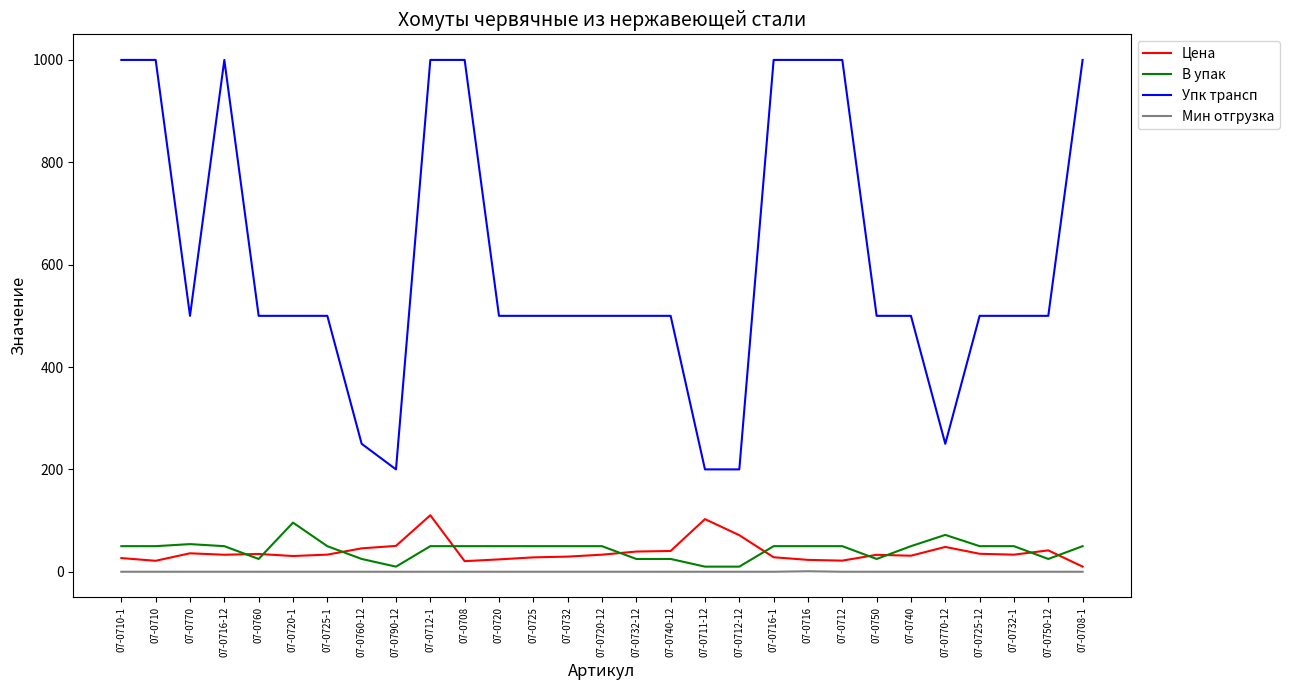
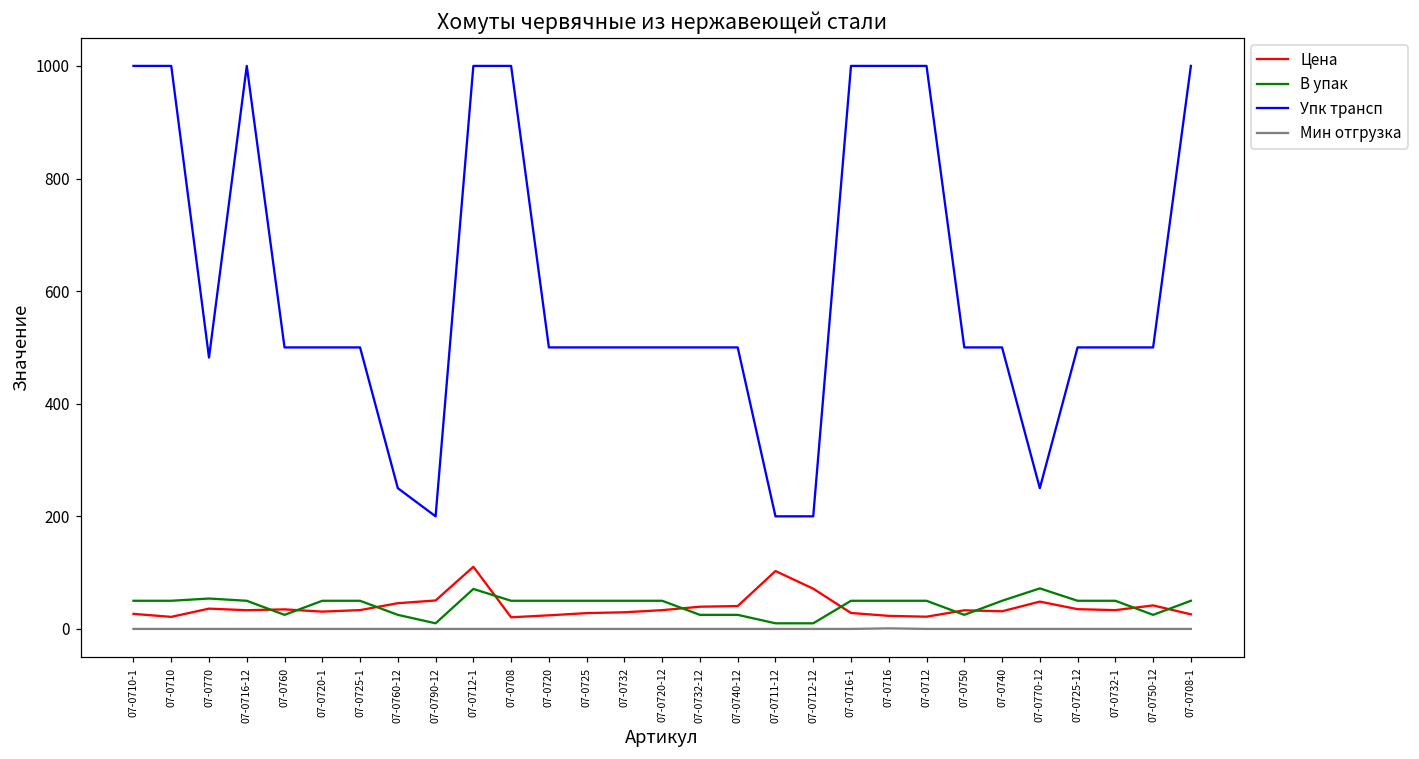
  {
    "Цена": {
      "07-0710-1": 30,
      "07-0710": 20,
      "07-0770": 40,
      "07-0716-12": 30,
      "07-0760": 30,
      "07-0720-1": 30,
      "07-0725-1": 30,
      "07-0760-12": 50,
      "07-0790-12": 50,
      "07-0712-1": 110,
      "07-0708": 20,
      "07-0720": 20,
      "07-0725": 30,
      "07-0732": 30,
      "07-0720-12": 30,
      "07-0732-12": 40,
      "07-0740-12": 40,
      "07-0711-12": 100,
      "07-0712-12": 70,
      "07-0716-1": 30,
      "07-0716": 20,
      "07-0712": 20,
      "07-0750": 30,
      "07-0740": 30,
      "07-0770-12": 50,
      "07-0725-12": 40,
      "07-0732-1": 30,
      "07-0750-12": 40,
-     "07-0708-1": 10
+     "07-0708-1": 30
    },
    "В упак": {
      "07-0710-1": 50,
      "07-0710": 50,
      "07-0770": 50,
      "07-0716-12": 50,
      "07-0760": 30,
-     "07-0720-1": 100,
+     "07-0720-1": 50,
      "07-0725-1": 50,
      "07-0760-12": 30,
      "07-0790-12": 10,
-     "07-0712-1": 50,
+     "07-0712-1": 70,
      "07-0708": 50,
      "07-0720": 50,
      "07-0725": 50,
      "07-0732": 50,
      "07-0720-12": 50,
      "07-0732-12": 30,
      "07-0740-12": 30,
      "07-0711-12": 10,
      "07-0712-12": 10,
      "07-0716-1": 50,
      "07-0716": 50,
      "07-0712": 50,
      "07-0750": 30,
      "07-0740": 50,
      "07-0770-12": 70,
      "07-0725-12": 50,
      "07-0732-1": 50,
      "07-0750-12": 30,
      "07-0708-1": 50
    },
    "Упк трансп": {
      "07-0710-1": 1000,
      "07-0710": 1000,
-     "07-0770": 500,
+     "07-0770": 480,
      "07-0716-12": 1000,
      "07-0760": 500,
      "07-0720-1": 500,
      "07-0725-1": 500,
      "07-0760-12": 250,
      "07-0790-12": 200,
      "07-0712-1": 1000,
      "07-0708": 1000,
      "07-0720": 500,
      "07-0725": 500,
      "07-0732": 500,
      "07-0720-12": 500,
      "07-0732-12": 500,
      "07-0740-12": 500,
      "07-0711-12": 200,
      "07-0712-12": 200,
      "07-0716-1": 1000,
      "07-0716": 1000,
      "07-0712": 1000,
      "07-0750": 500,
      "07-0740": 500,
      "07-0770-12": 250,
      "07-0725-12": 500,
      "07-0732-1": 500,
      "07-0750-12": 500,
      "07-0708-1": 1000
    },
    "Мин отгрузка": {
      "07-0710-1": 0,
      "07-0710": 0,
      "07-0770": 0,
      "07-0716-12": 0,
      "07-0760": 0,
      "07-0720-1": 0,
      "07-0725-1": 0,
      "07-0760-12": 0,
      "07-0790-12": 0,
      "07-0712-1": 0,
      "07-0708": 0,
      "07-0720": 0,
      "07-0725": 0,
      "07-0732": 0,
      "07-0720-12": 0,
      "07-0732-12": 0,
      "07-0740-12": 0,
      "07-0711-12": 0,
      "07-0712-12": 0,
      "07-0716-1": 0,
      "07-0716": 0,
      "07-0712": 0,
      "07-0750": 0,
      "07-0740": 0,
      "07-0770-12": 0,
      "07-0725-12": 0,
      "07-0732-1": 0,
      "07-0750-12": 0,
      "07-0708-1": 0
    }
  }
